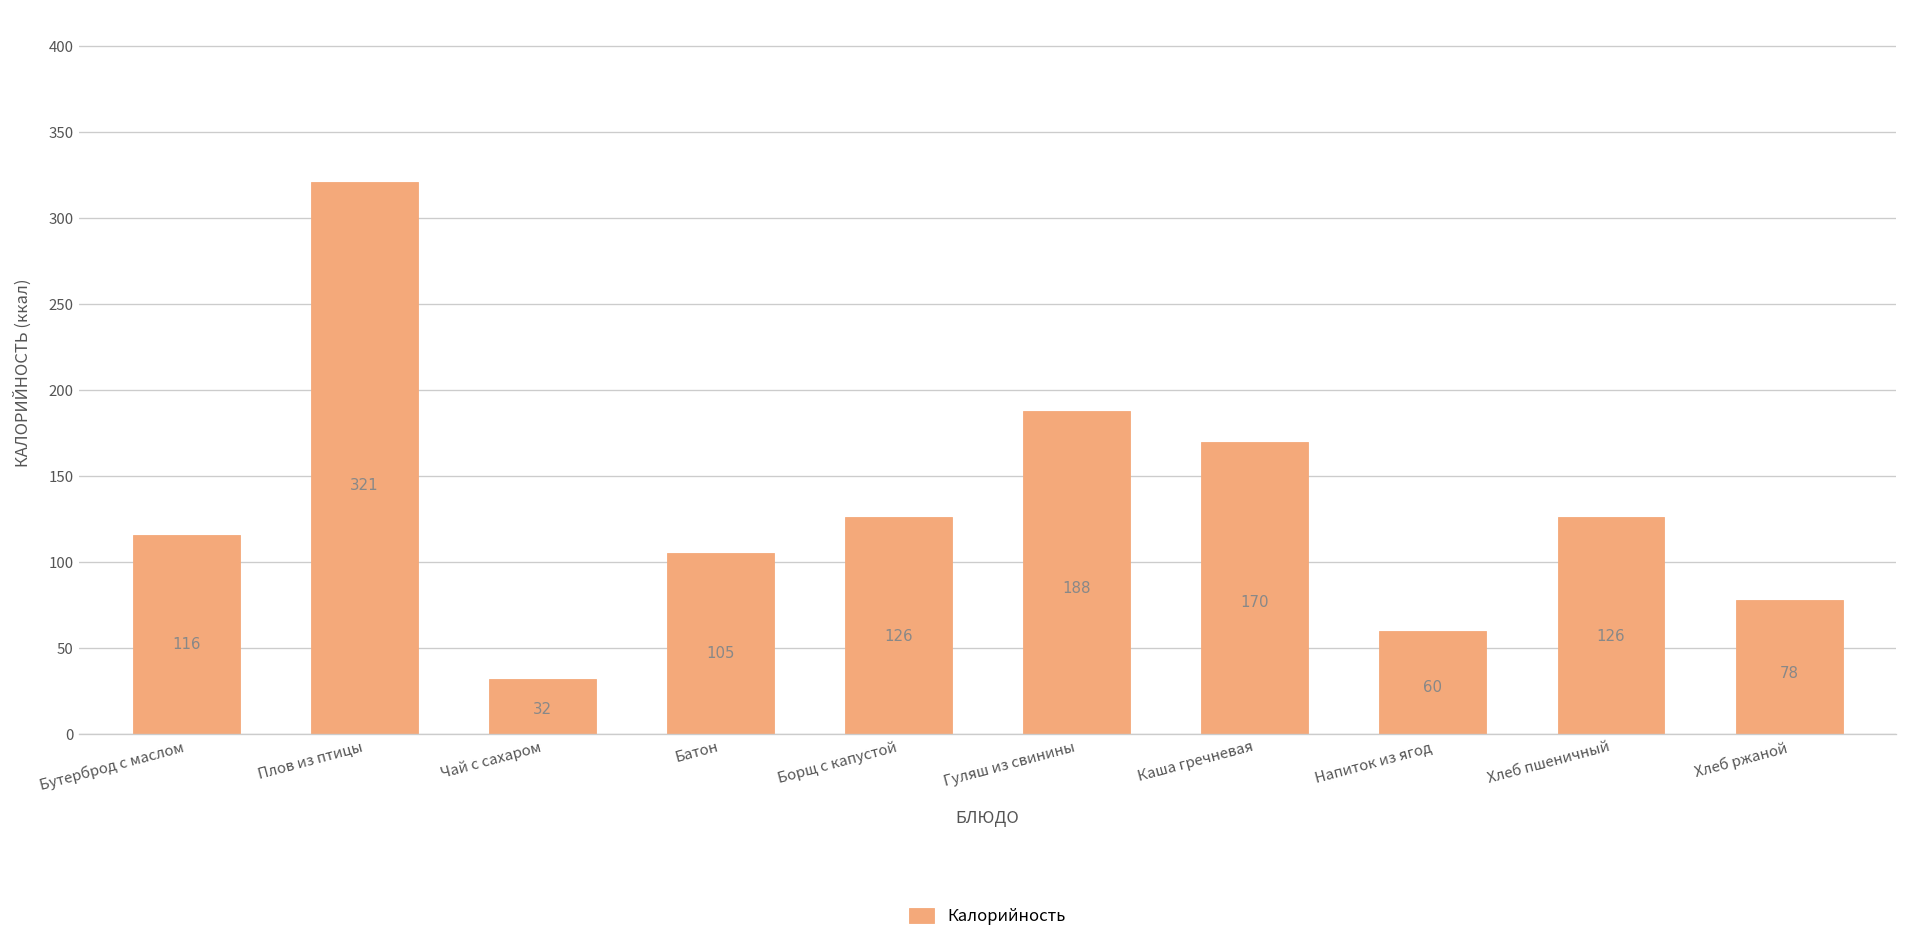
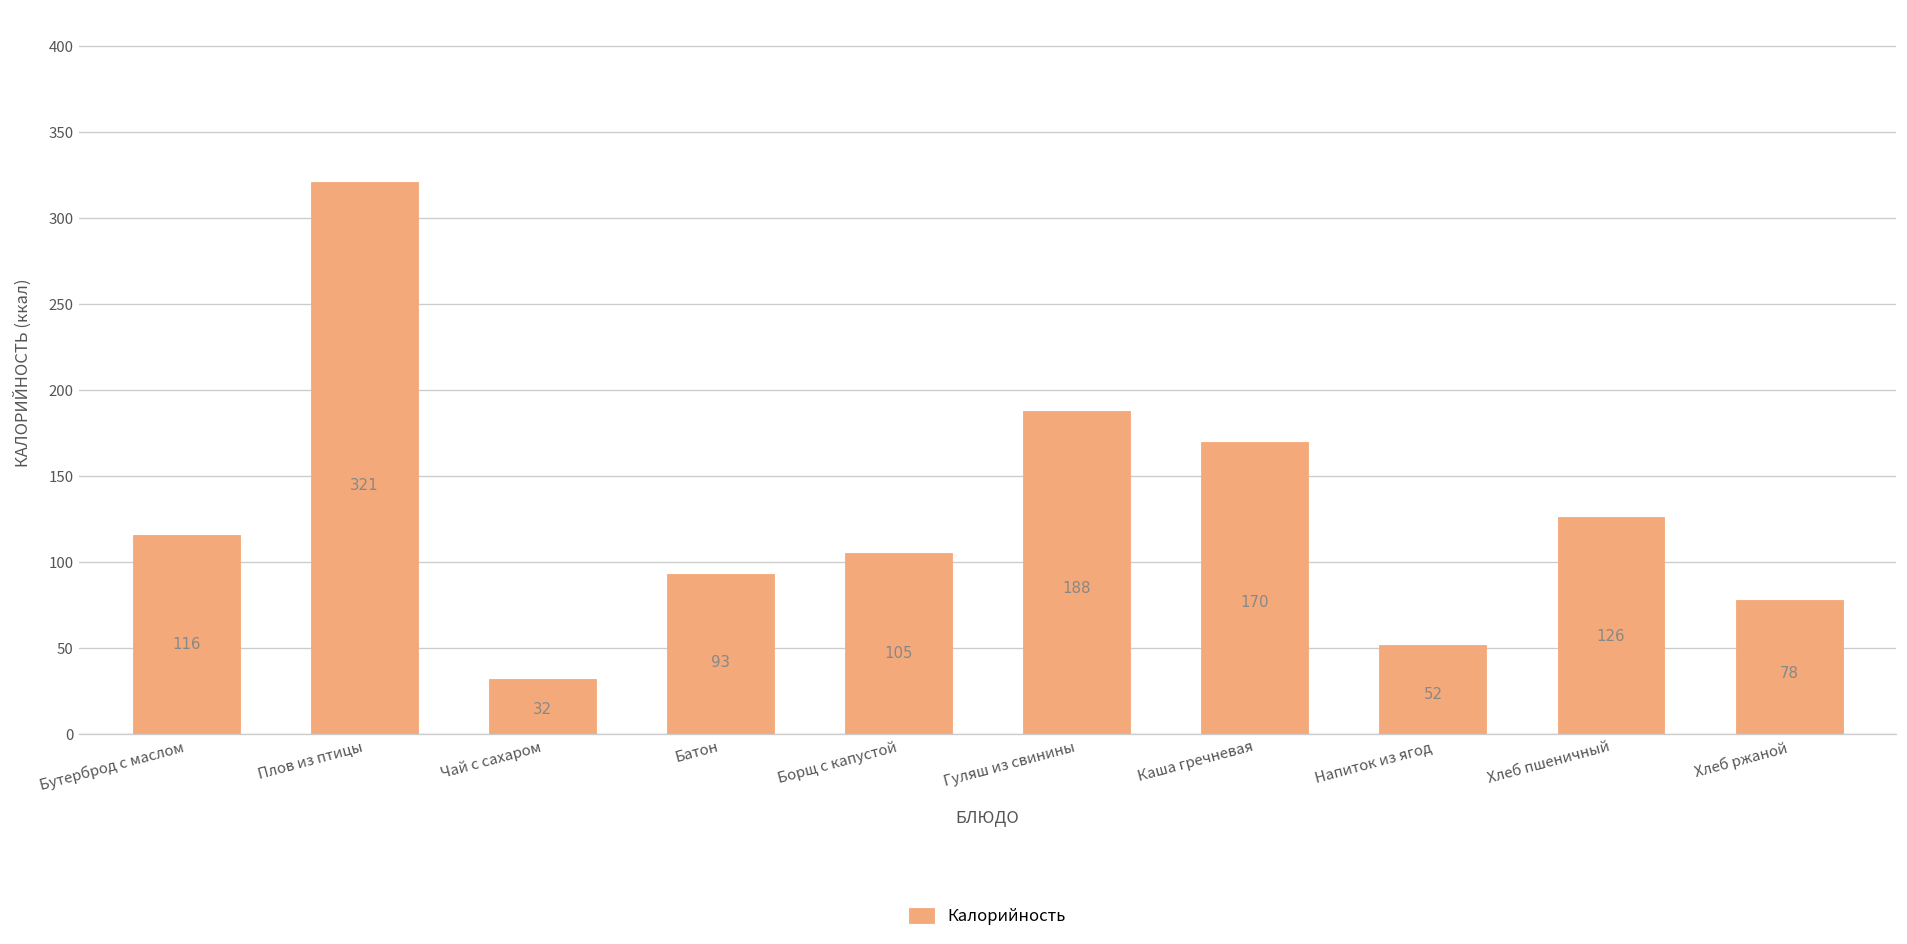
  {
    "Бутерброд с маслом": 116,
    "Плов из птицы": 321,
    "Чай с сахаром": 32,
-   "Батон": 105,
-   "Борщ с капустой": 126,
+   "Батон": 93,
+   "Борщ с капустой": 105,
    "Гуляш из свинины": 188,
    "Каша гречневая": 170,
-   "Напиток из ягод": 60,
+   "Напиток из ягод": 52,
    "Хлеб пшеничный": 126,
    "Хлеб ржаной": 78
  }
